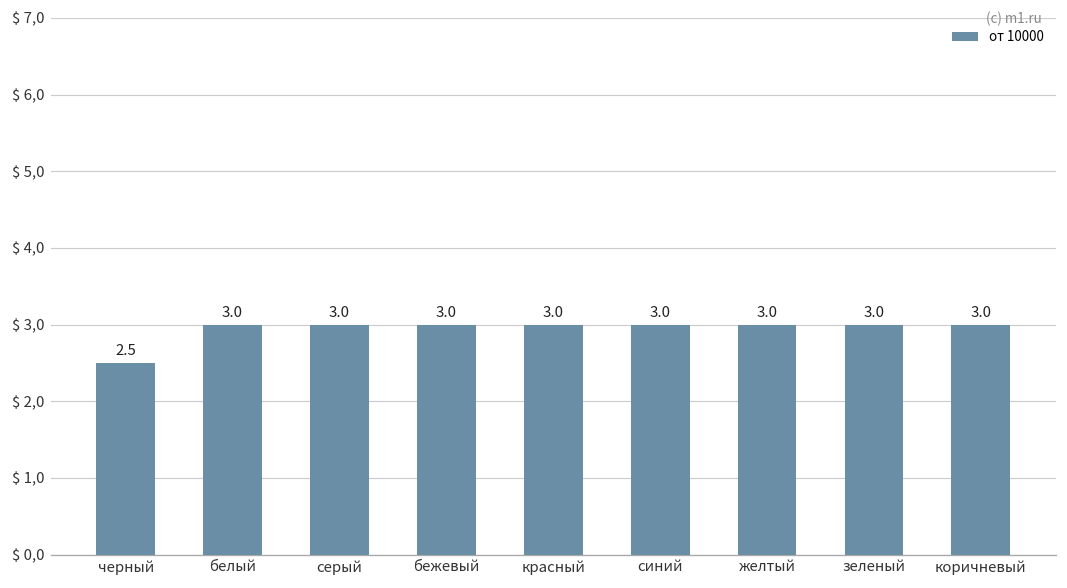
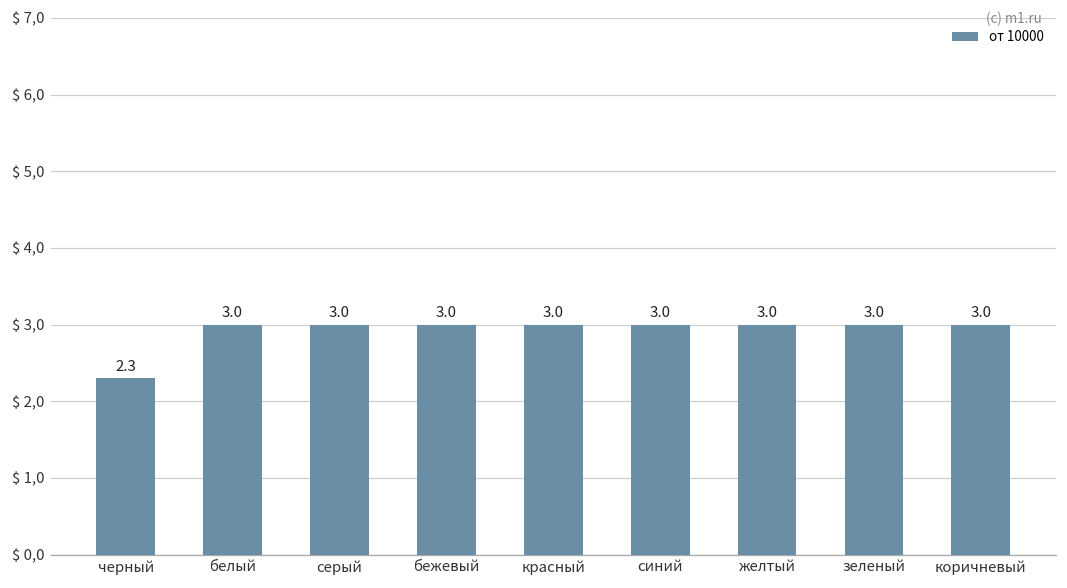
  {
-   "черный": 2.5,
+   "черный": 2.3,
    "белый": 3.0,
    "серый": 3.0,
    "бежевый": 3.0,
    "красный": 3.0,
    "синий": 3.0,
    "желтый": 3.0,
    "зеленый": 3.0,
    "коричневый": 3.0
  }
